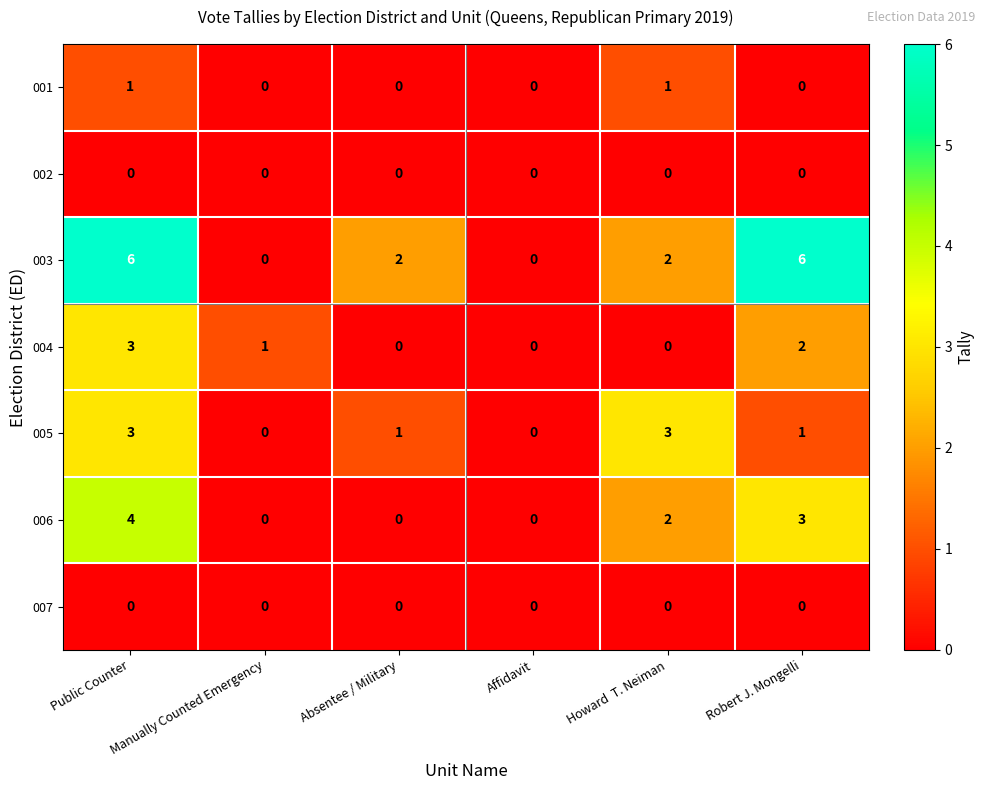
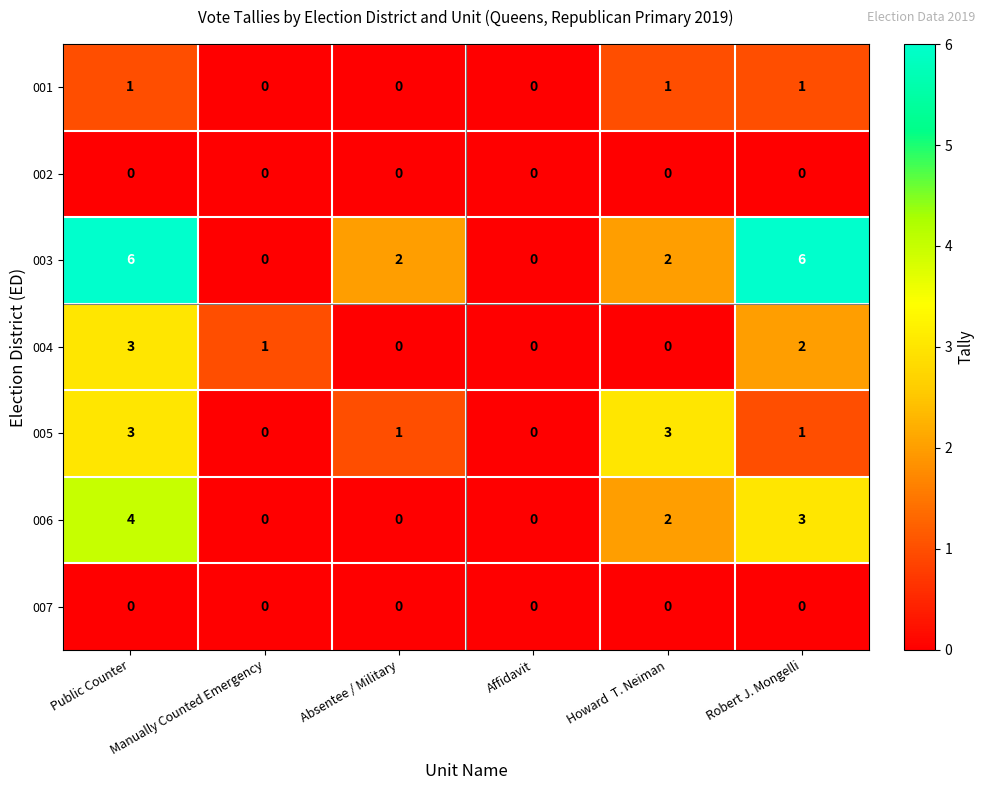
  {
    "001": {
      "Public Counter": 1,
      "Manually Counted Emergency": 0,
      "Absentee / Military": 0,
      "Affidavit": 0,
      "Howard T. Neiman": 1,
-     "Robert J. Mongelli": 0
+     "Robert J. Mongelli": 1
    },
    "002": {
      "Public Counter": 0,
      "Manually Counted Emergency": 0,
      "Absentee / Military": 0,
      "Affidavit": 0,
      "Howard T. Neiman": 0,
      "Robert J. Mongelli": 0
    },
    "003": {
      "Public Counter": 6,
      "Manually Counted Emergency": 0,
      "Absentee / Military": 2,
      "Affidavit": 0,
      "Howard T. Neiman": 2,
      "Robert J. Mongelli": 6
    },
    "004": {
      "Public Counter": 3,
      "Manually Counted Emergency": 1,
      "Absentee / Military": 0,
      "Affidavit": 0,
      "Howard T. Neiman": 0,
      "Robert J. Mongelli": 2
    },
    "005": {
      "Public Counter": 3,
      "Manually Counted Emergency": 0,
      "Absentee / Military": 1,
      "Affidavit": 0,
      "Howard T. Neiman": 3,
      "Robert J. Mongelli": 1
    },
    "006": {
      "Public Counter": 4,
      "Manually Counted Emergency": 0,
      "Absentee / Military": 0,
      "Affidavit": 0,
      "Howard T. Neiman": 2,
      "Robert J. Mongelli": 3
    },
    "007": {
      "Public Counter": 0,
      "Manually Counted Emergency": 0,
      "Absentee / Military": 0,
      "Affidavit": 0,
      "Howard T. Neiman": 0,
      "Robert J. Mongelli": 0
    }
  }
